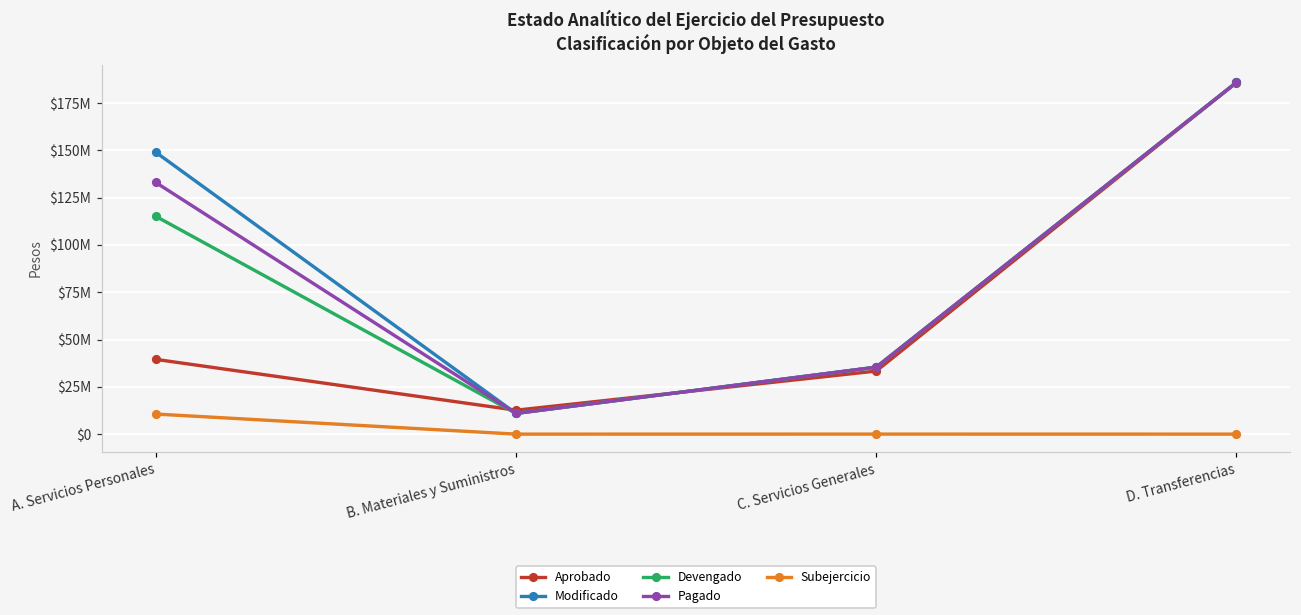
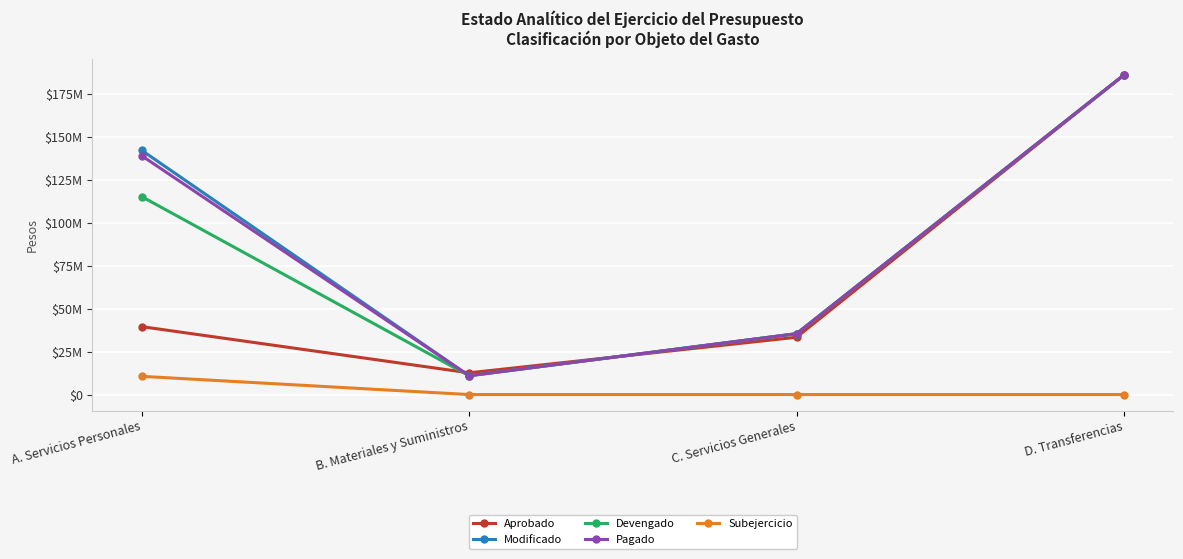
  {
    "Aprobado": {
      "A. Servicios Personales": "$40000000",
      "B. Materiales y Suministros": "$13000000",
      "C. Servicios Generales": "$33000000"
    },
    "Modificado": {
-     "A. Servicios Personales": "$149000000"
+     "A. Servicios Personales": "$142000000"
    },
    "Devengado": {
      "A. Servicios Personales": "$115000000"
    },
    "Pagado": {
-     "A. Servicios Personales": "$133000000"
+     "A. Servicios Personales": "$139000000"
    },
    "Subejercicio": {
      "A. Servicios Personales": "$11000000",
      "B. Materiales y Suministros": "$0",
      "C. Servicios Generales": "$0",
      "D. Transferencias": "$0"
    }
  }
